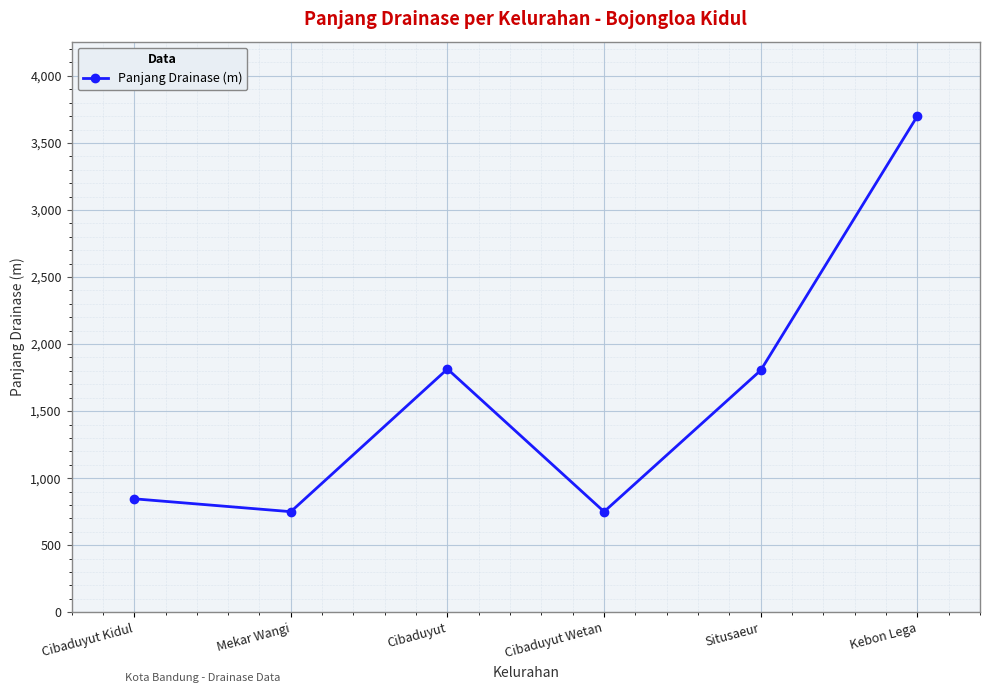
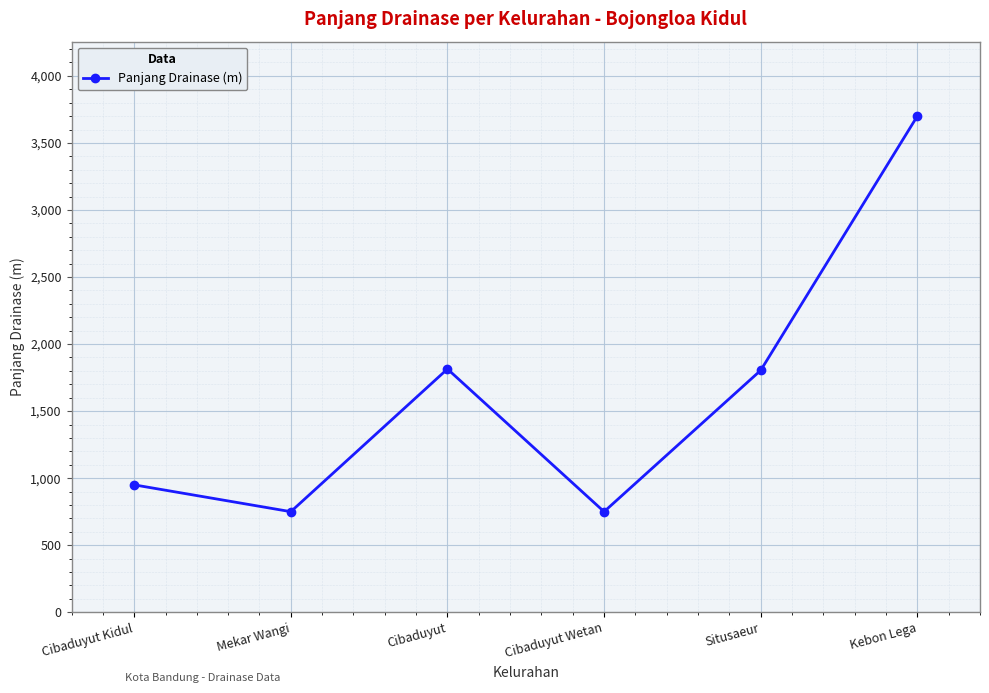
  {
-   "Cibaduyut Kidul": "850",
+   "Cibaduyut Kidul": "950",
    "Mekar Wangi": "750",
    "Cibaduyut": "1,810",
    "Cibaduyut Wetan": "750",
    "Situsaeur": "1,800",
    "Kebon Lega": "3,700"
  }
